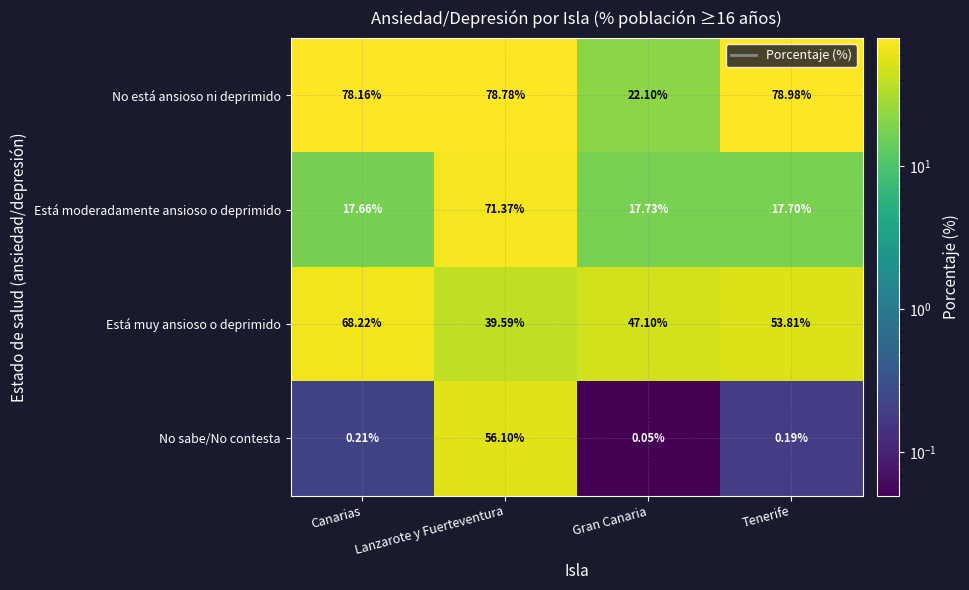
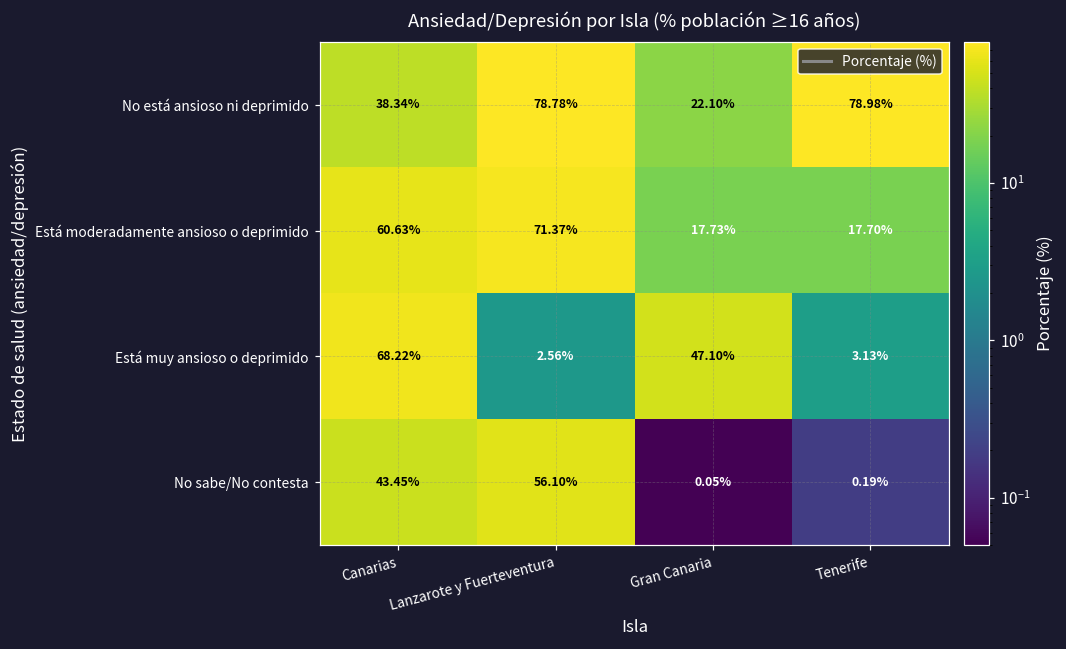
  {
    "No está ansioso ni deprimido": {
-     "Canarias": "78.16%",
+     "Canarias": "38.34%",
      "Lanzarote y Fuerteventura": "78.78%",
      "Gran Canaria": "22.10%",
      "Tenerife": "78.98%"
    },
    "Está moderadamente ansioso o deprimido": {
-     "Canarias": "17.66%",
+     "Canarias": "60.63%",
      "Lanzarote y Fuerteventura": "71.37%",
      "Gran Canaria": "17.73%",
      "Tenerife": "17.70%"
    },
    "Está muy ansioso o deprimido": {
      "Canarias": "68.22%",
-     "Lanzarote y Fuerteventura": "39.59%",
+     "Lanzarote y Fuerteventura": "2.56%",
      "Gran Canaria": "47.10%",
-     "Tenerife": "53.81%"
+     "Tenerife": "3.13%"
    },
    "No sabe/No contesta": {
-     "Canarias": "0.21%",
+     "Canarias": "43.45%",
      "Lanzarote y Fuerteventura": "56.10%",
      "Gran Canaria": "0.05%",
      "Tenerife": "0.19%"
    }
  }
